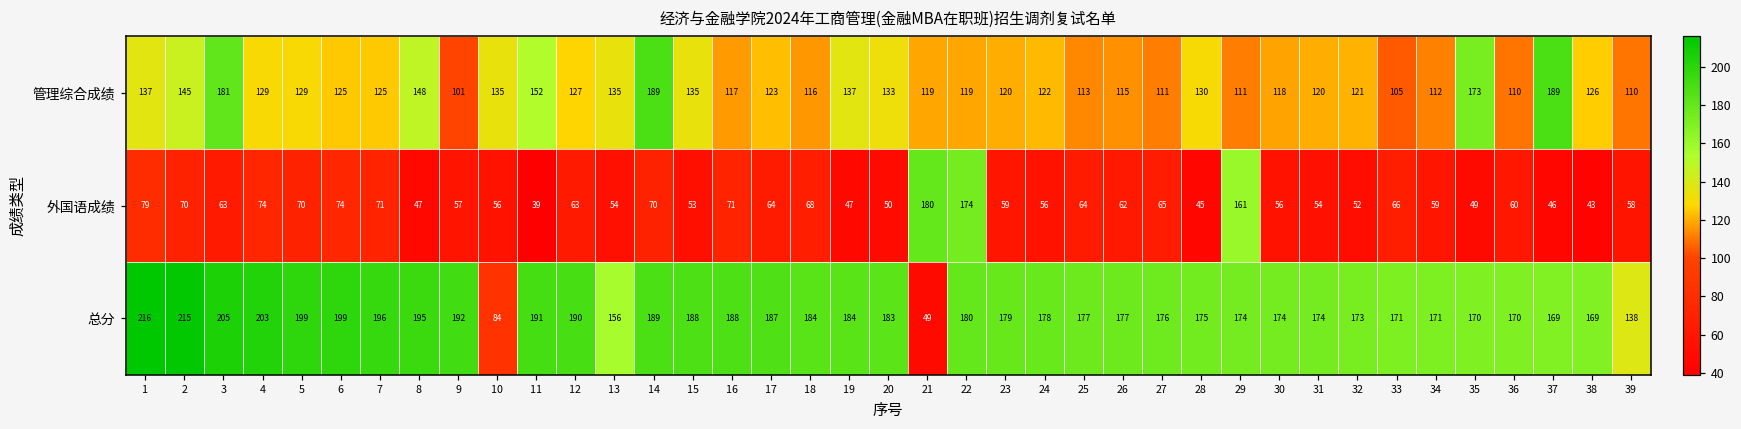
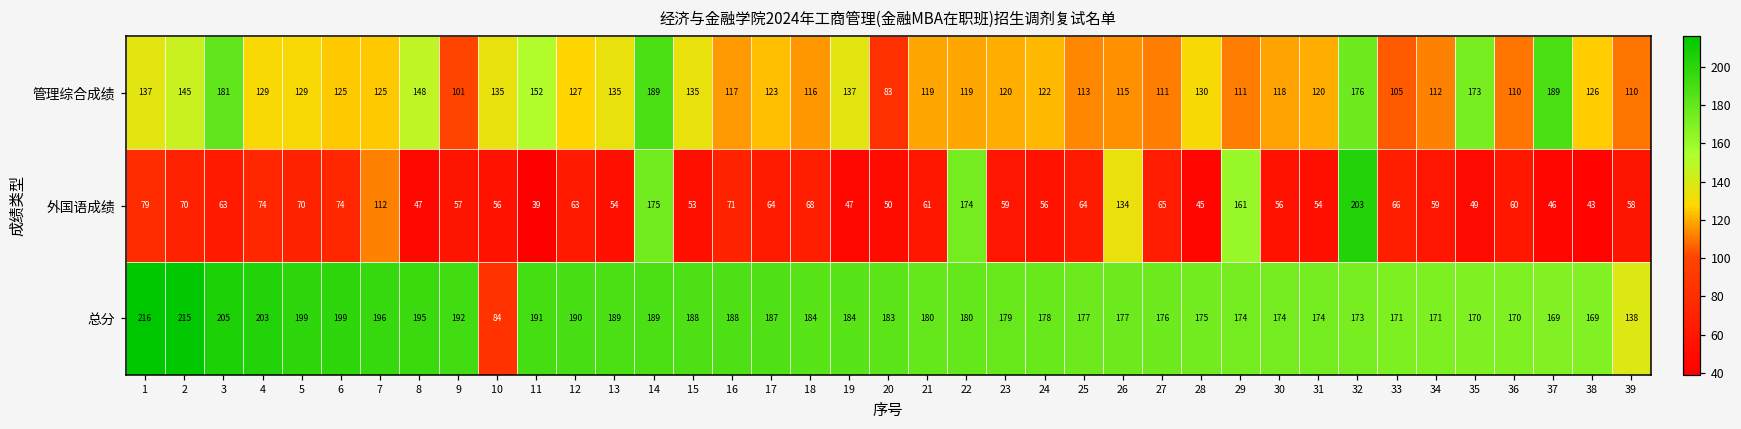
  {
    "管理综合成绩": {
      "1": 137,
      "2": 145,
      "3": 181,
      "4": 129,
      "5": 129,
      "6": 125,
      "7": 125,
      "8": 148,
      "9": 101,
      "10": 135,
      "11": 152,
      "12": 127,
      "13": 135,
      "14": 189,
      "15": 135,
      "16": 117,
      "17": 123,
      "18": 116,
      "19": 137,
-     "20": 133,
+     "20": 83,
      "21": 119,
      "22": 119,
      "23": 120,
      "24": 122,
      "25": 113,
      "26": 115,
      "27": 111,
      "28": 130,
      "29": 111,
      "30": 118,
      "31": 120,
-     "32": 121,
+     "32": 176,
      "33": 105,
      "34": 112,
      "35": 173,
      "36": 110,
      "37": 189,
      "38": 126,
      "39": 110
    },
    "外国语成绩": {
      "1": 79,
      "2": 70,
      "3": 63,
      "4": 74,
      "5": 70,
      "6": 74,
-     "7": 71,
+     "7": 112,
      "8": 47,
      "9": 57,
      "10": 56,
      "11": 39,
      "12": 63,
      "13": 54,
-     "14": 70,
+     "14": 175,
      "15": 53,
      "16": 71,
      "17": 64,
      "18": 68,
      "19": 47,
      "20": 50,
-     "21": 180,
+     "21": 61,
      "22": 174,
      "23": 59,
      "24": 56,
      "25": 64,
-     "26": 62,
+     "26": 134,
      "27": 65,
      "28": 45,
      "29": 161,
      "30": 56,
      "31": 54,
-     "32": 52,
+     "32": 203,
      "33": 66,
      "34": 59,
      "35": 49,
      "36": 60,
      "37": 46,
      "38": 43,
      "39": 58
    },
    "总分": {
      "1": 216,
      "2": 215,
      "3": 205,
      "4": 203,
      "5": 199,
      "6": 199,
      "7": 196,
      "8": 195,
      "9": 192,
      "10": 84,
      "11": 191,
      "12": 190,
-     "13": 156,
+     "13": 189,
      "14": 189,
      "15": 188,
      "16": 188,
      "17": 187,
      "18": 184,
      "19": 184,
      "20": 183,
-     "21": 49,
+     "21": 180,
      "22": 180,
      "23": 179,
      "24": 178,
      "25": 177,
      "26": 177,
      "27": 176,
      "28": 175,
      "29": 174,
      "30": 174,
      "31": 174,
      "32": 173,
      "33": 171,
      "34": 171,
      "35": 170,
      "36": 170,
      "37": 169,
      "38": 169,
      "39": 138
    }
  }
